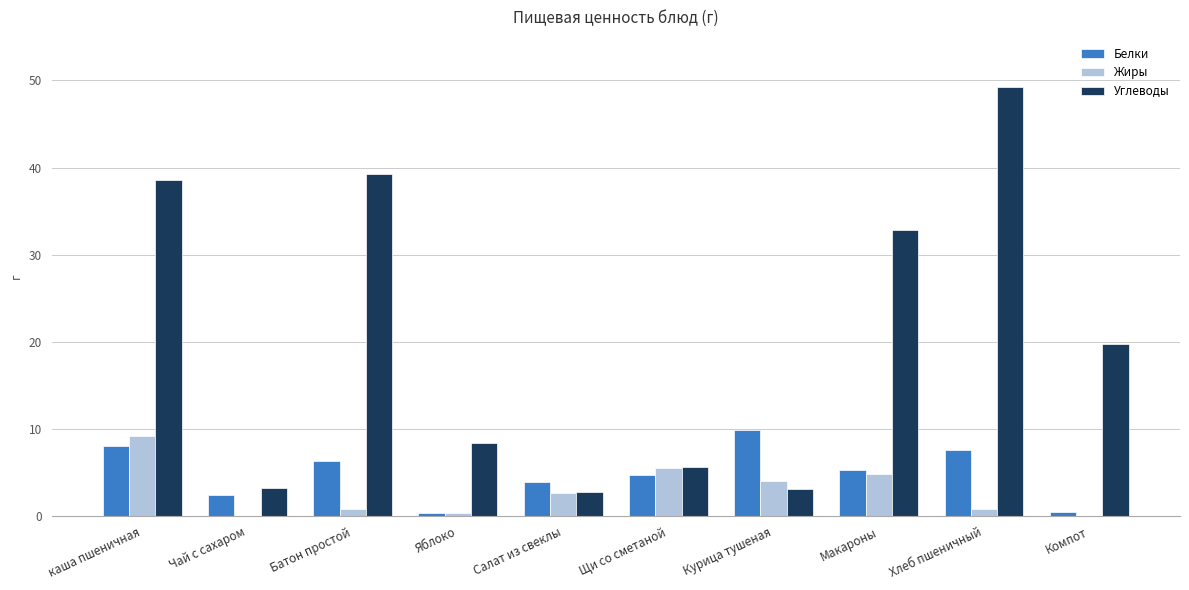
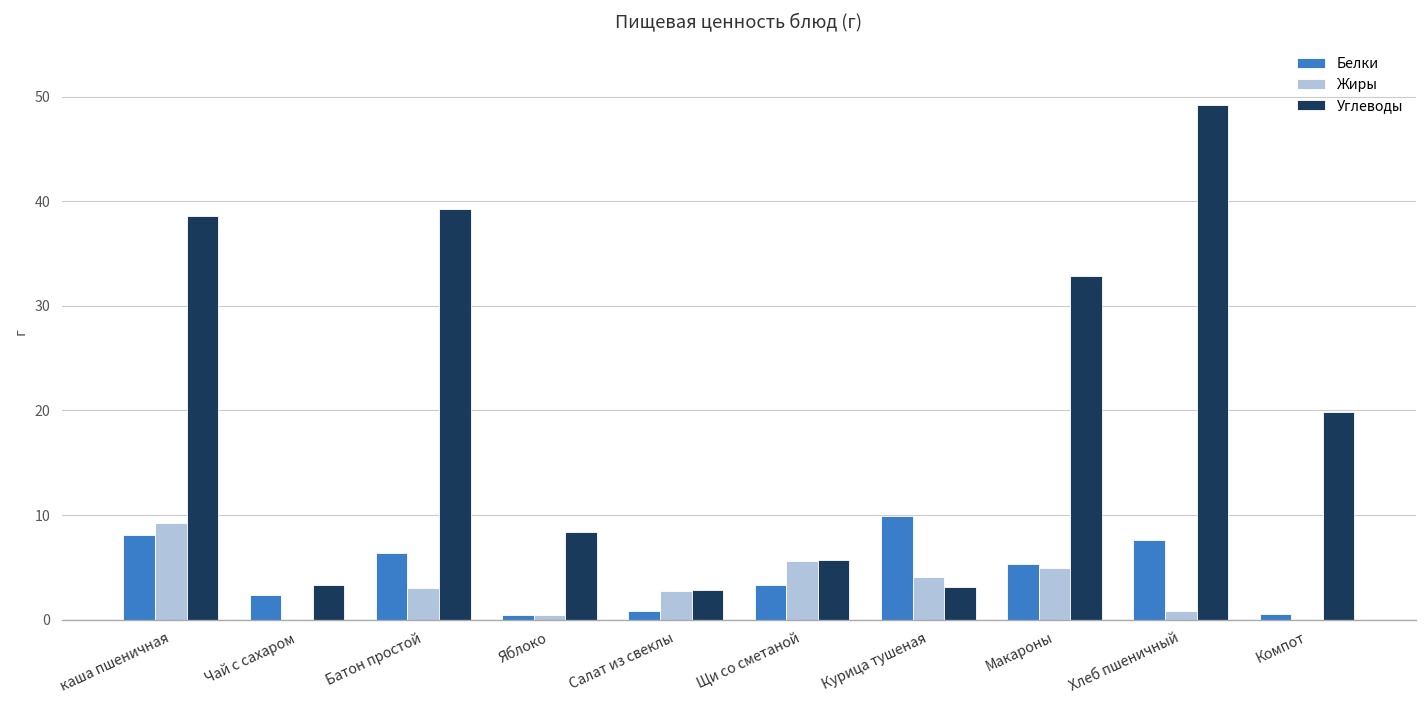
  {
    "Белки": {
      "каша пшеничная": 8,
      "Чай с сахаром": 2,
      "Батон простой": 6,
      "Яблоко": 0,
-     "Салат из свеклы": 4,
-     "Щи со сметаной": 5,
+     "Салат из свеклы": 1,
+     "Щи со сметаной": 3,
      "Курица тушеная": 10,
      "Макароны": 5,
      "Хлеб пшеничный": 8,
      "Компот": 1
    },
    "Жиры": {
      "каша пшеничная": 9,
      "Чай с сахаром": 0,
-     "Батон простой": 1,
+     "Батон простой": 3,
      "Яблоко": 0,
      "Салат из свеклы": 3,
      "Щи со сметаной": 6,
      "Курица тушеная": 4,
      "Макароны": 5,
      "Хлеб пшеничный": 1,
      "Компот": 0
    },
    "Углеводы": {
      "каша пшеничная": 39,
      "Чай с сахаром": 3,
      "Батон простой": 39,
      "Яблоко": 8,
      "Салат из свеклы": 3,
      "Щи со сметаной": 6,
      "Курица тушеная": 3,
      "Макароны": 33,
      "Хлеб пшеничный": 49,
      "Компот": 20
    }
  }
